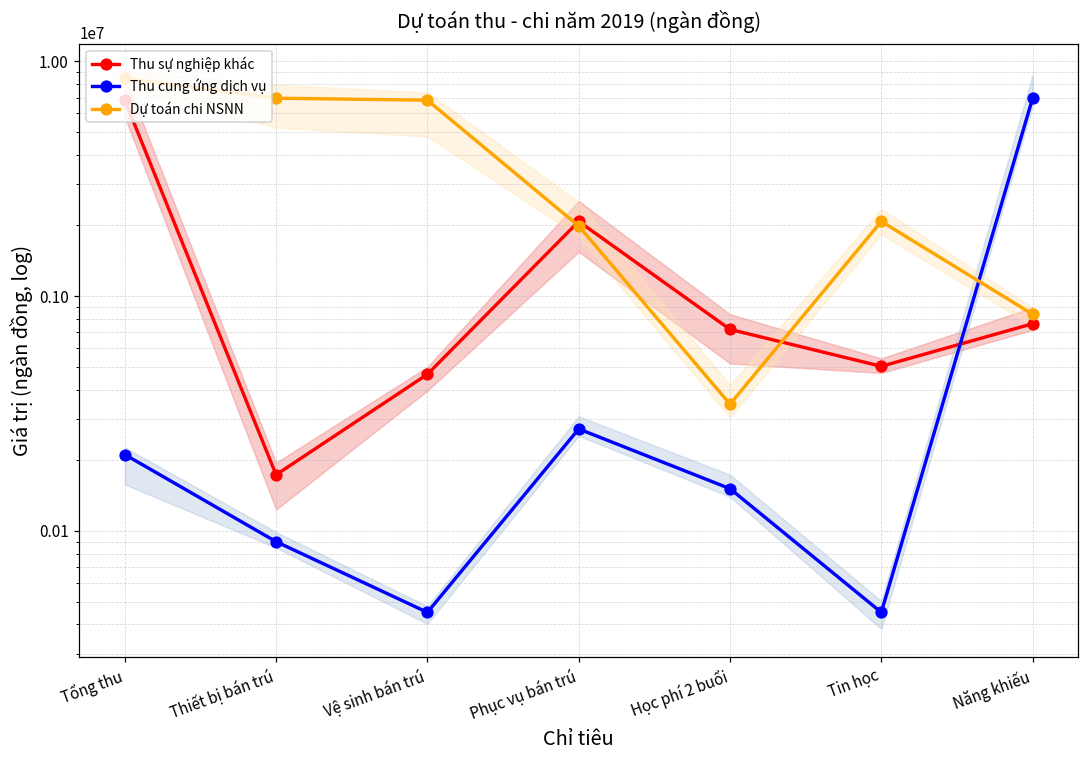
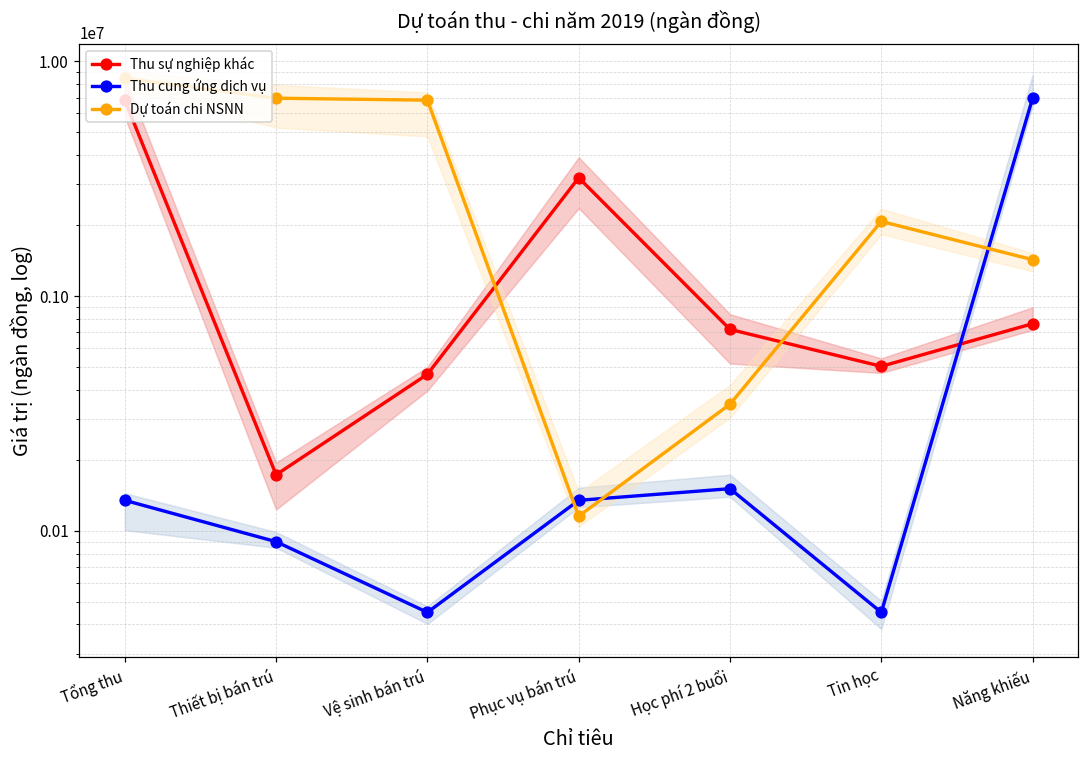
  {
    "Thu sự nghiệp khác": {
      "Thiết bị bán trú": 170000,
      "Vệ sinh bán trú": 460000,
-     "Phục vụ bán trú": 2100000,
+     "Phục vụ bán trú": 3200000,
      "Học phí 2 buổi": 720000,
      "Tin học": 500000,
      "Năng khiếu": 760000
    },
    "Thu cung ứng dịch vụ": {
-     "Tổng thu": 210000,
+     "Tổng thu": 140000,
      "Thiết bị bán trú": 90000,
      "Vệ sinh bán trú": 45000,
-     "Phục vụ bán trú": 270000,
+     "Phục vụ bán trú": 140000,
      "Học phí 2 buổi": 150000,
      "Tin học": 45000,
      "Năng khiếu": 7000000
    },
    "Dự toán chi NSNN": {
      "Thiết bị bán trú": 7000000,
      "Vệ sinh bán trú": 6800000,
-     "Phục vụ bán trú": 2000000,
+     "Phục vụ bán trú": 120000,
      "Học phí 2 buổi": 350000,
      "Tin học": 2100000,
-     "Năng khiếu": 840000
+     "Năng khiếu": 1400000
    }
  }
